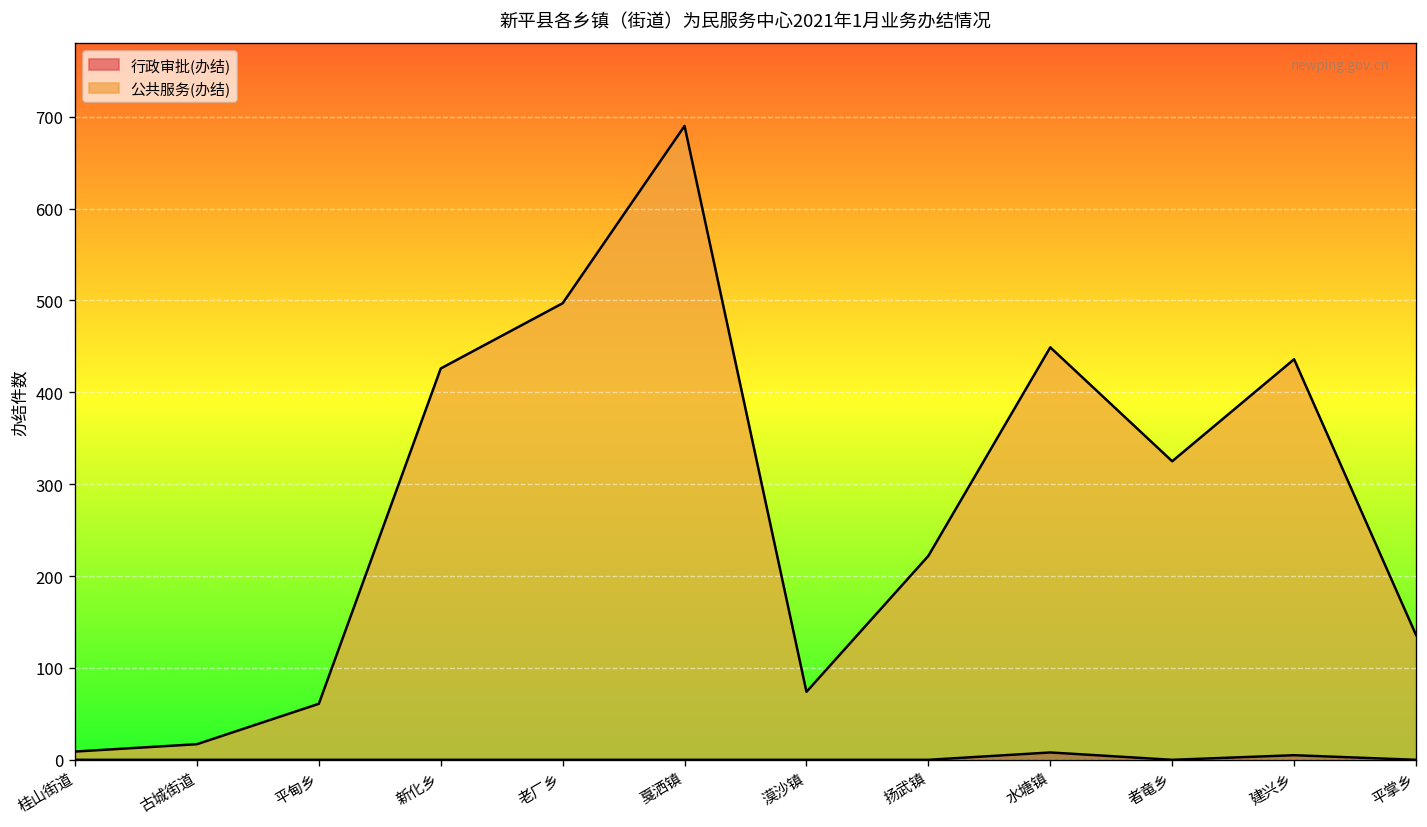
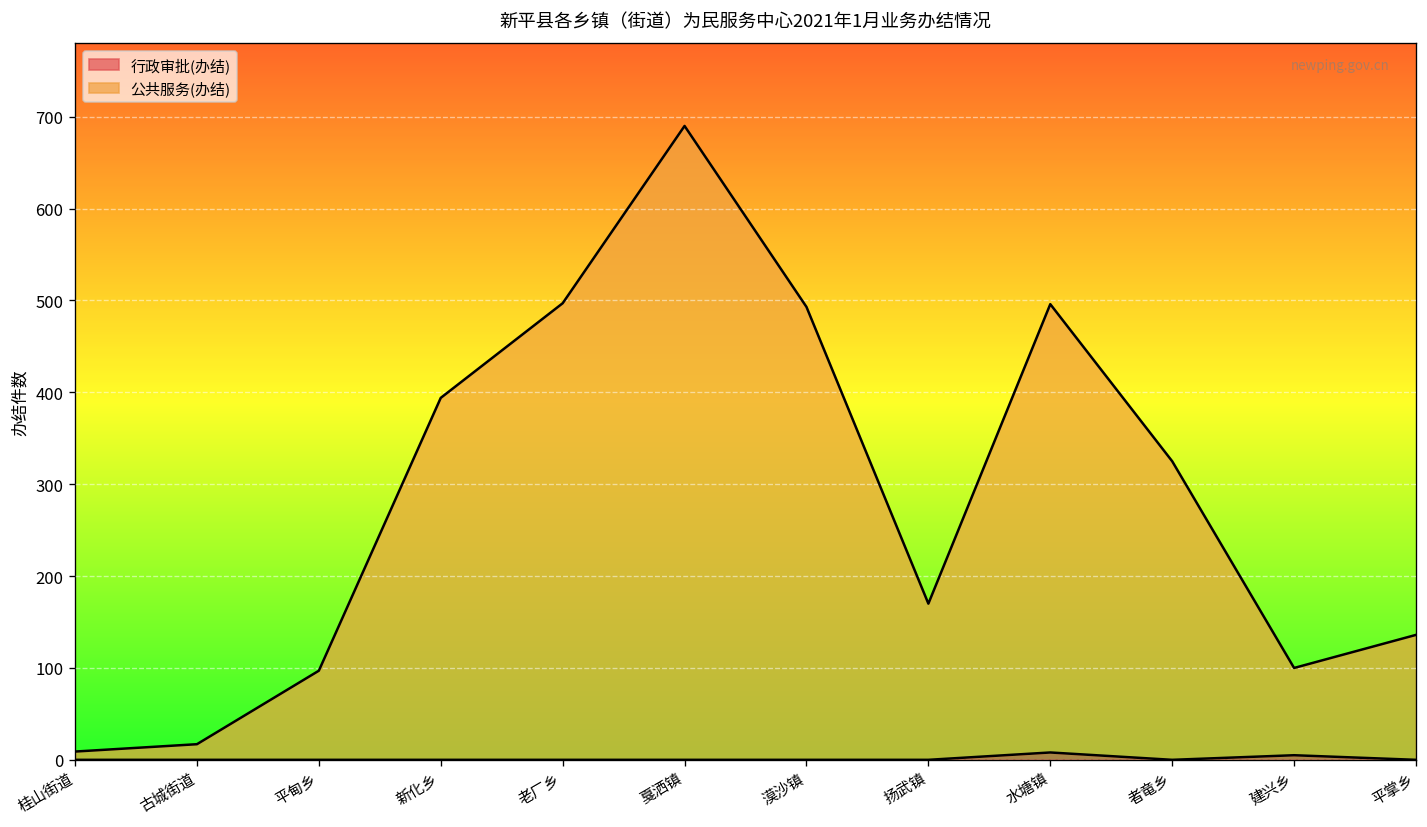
  {
    "行政审批(办结)": {
      "桂山街道": 0,
      "古城街道": 0,
      "平甸乡": 0,
      "新化乡": 0,
      "老厂乡": 0,
      "戛洒镇": 0,
      "漠沙镇": 0,
      "扬武镇": 0,
      "水塘镇": 10,
      "者竜乡": 0,
      "建兴乡": 10,
      "平掌乡": 0
    },
    "公共服务(办结)": {
      "桂山街道": 10,
      "古城街道": 20,
-     "平甸乡": 60,
-     "新化乡": 430,
+     "平甸乡": 100,
+     "新化乡": 390,
      "老厂乡": 500,
      "戛洒镇": 690,
-     "漠沙镇": 70,
-     "扬武镇": 220,
-     "水塘镇": 440,
+     "漠沙镇": 490,
+     "扬武镇": 170,
+     "水塘镇": 490,
      "者竜乡": 330,
-     "建兴乡": 430,
+     "建兴乡": 100,
      "平掌乡": 140
    }
  }
